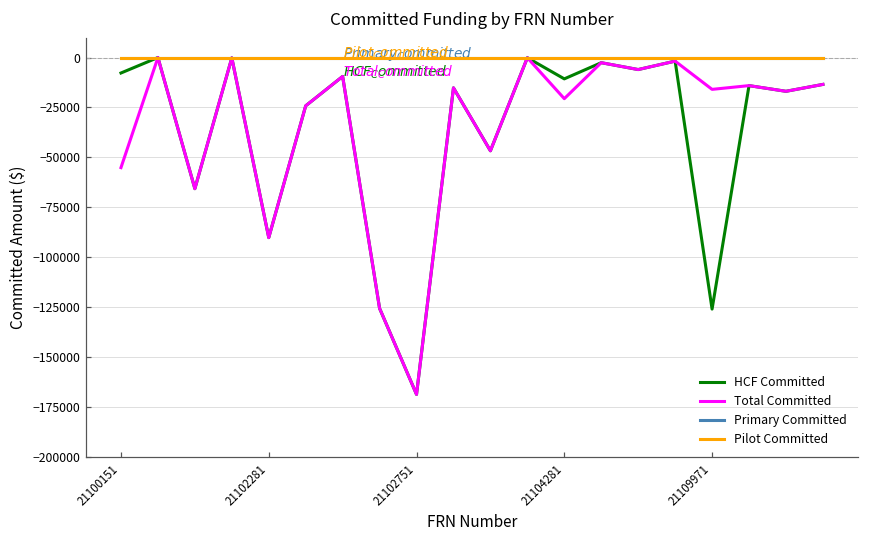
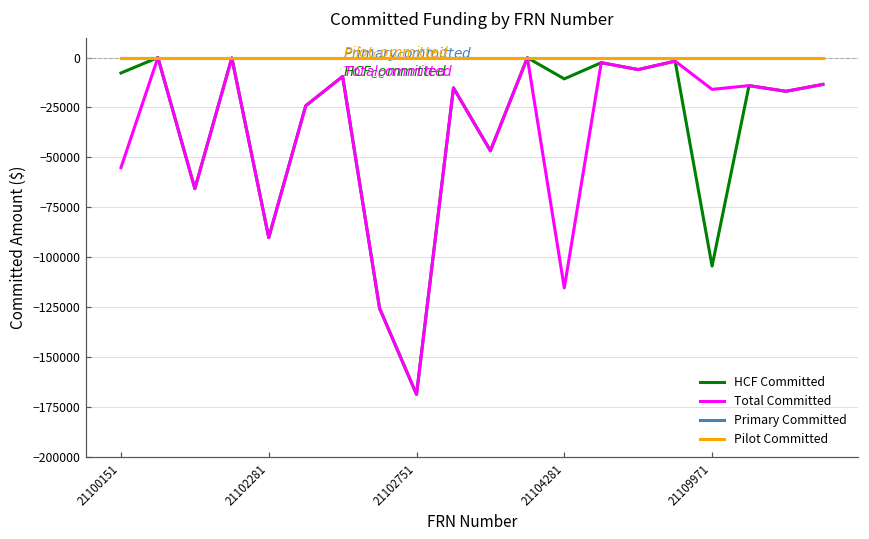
  {
    "HCF Committed": {
      "21100151": -8000,
      "21104281": -11000,
-     "21109971": -126000
+     "21109971": -104000
    },
    "Total Committed": {
      "21100151": -55000,
-     "21104281": -21000,
+     "21104281": -115000,
      "21109971": -16000
    },
    "Pilot Committed": {
      "21100151": 0,
      "21102281": 0,
      "21102751": 0,
      "21104281": 0,
      "21109971": 0
    }
  }
